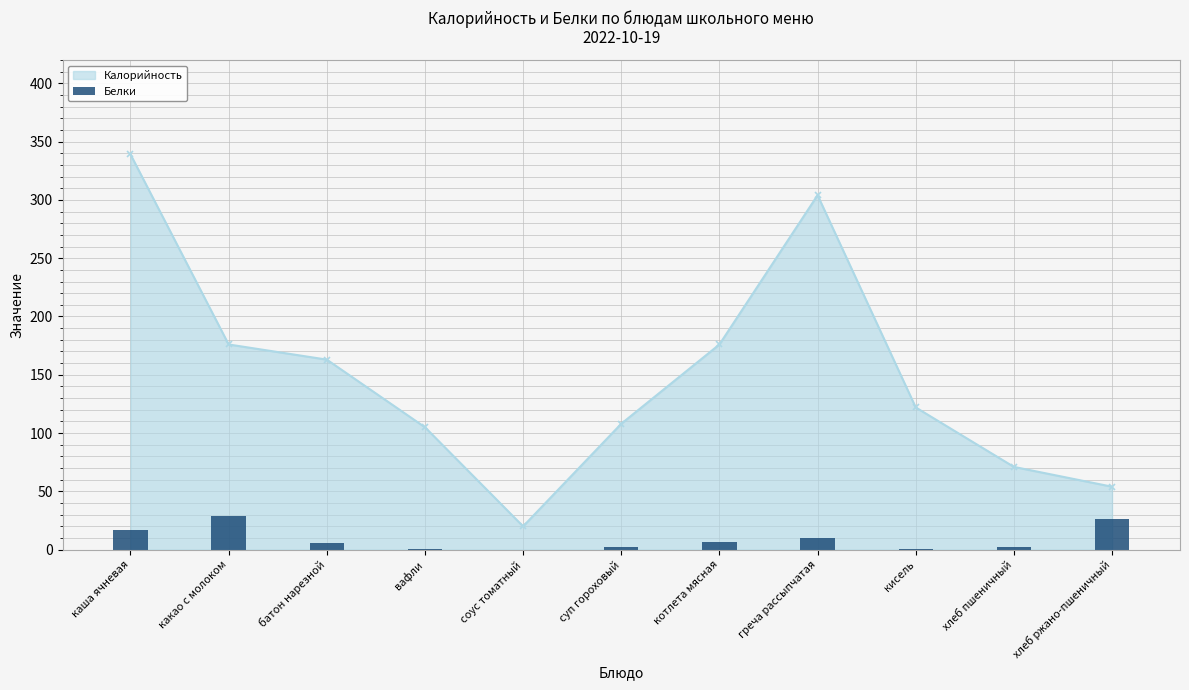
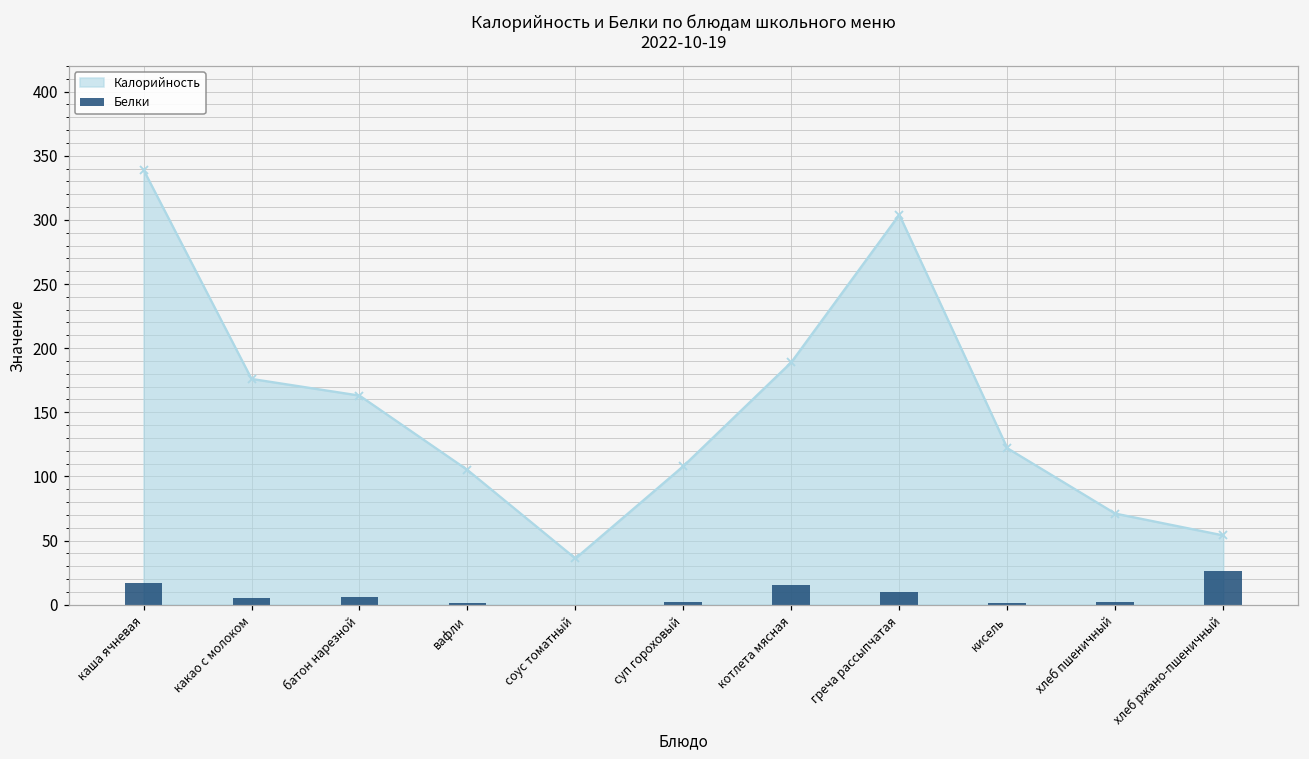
  {
    "Калорийность": {
      "каша ячневая": 339,
      "какао с молоком": 176,
      "батон нарезной": 163,
      "вафли": 105,
-     "соус томатный": 20,
+     "соус томатный": 36,
      "суп гороховый": 108,
-     "котлета мясная": 176,
+     "котлета мясная": 189,
      "греча рассыпчатая": 304,
      "кисель": 122,
      "хлеб пшеничный": 71,
      "хлеб ржано-пшеничный": 54
    },
    "Белки": {
      "каша ячневая": 17,
-     "какао с молоком": 29,
+     "какао с молоком": 5,
      "батон нарезной": 6,
      "соус томатный": 0,
-     "котлета мясная": 7,
+     "котлета мясная": 15,
      "греча рассыпчатая": 10,
      "хлеб ржано-пшеничный": 26
    }
  }
